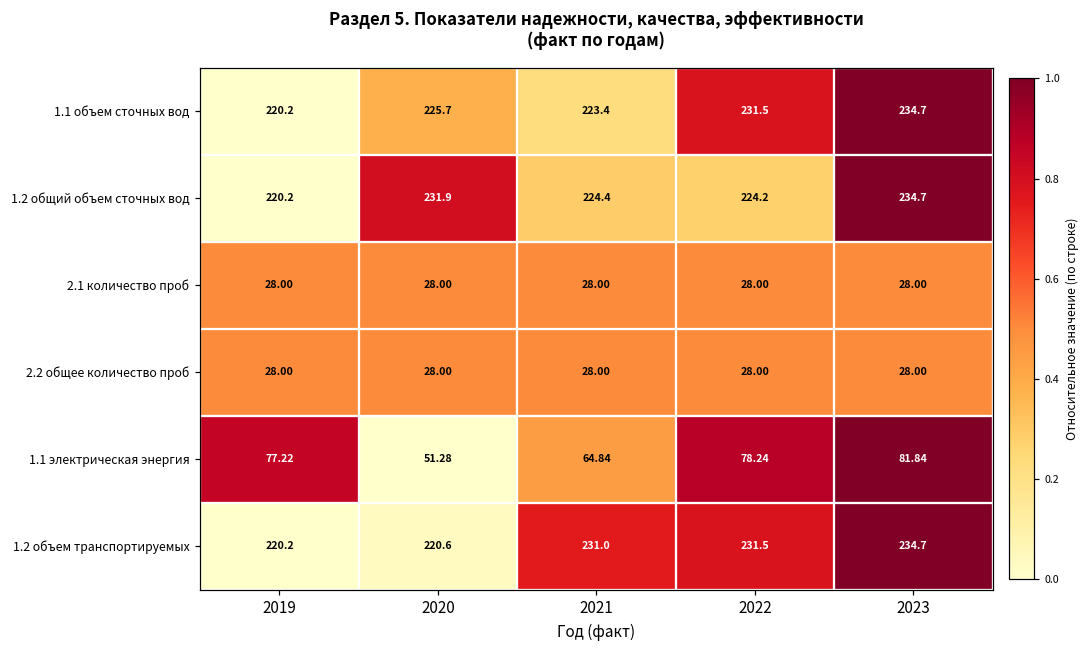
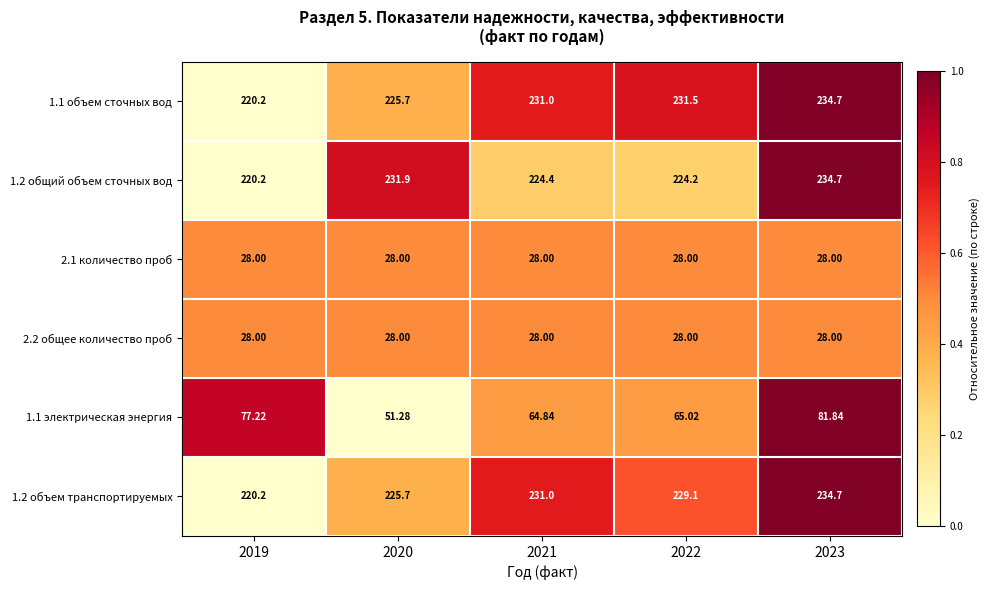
  {
    "1.1 объем сточных вод": {
      "2019": 220.2,
      "2020": 225.7,
-     "2021": 223.4,
+     "2021": 231.0,
      "2022": 231.5,
      "2023": 234.7
    },
    "1.2 общий объем сточных вод": {
      "2019": 220.2,
      "2020": 231.9,
      "2021": 224.4,
      "2022": 224.2,
      "2023": 234.7
    },
    "2.1 количество проб": {
      "2019": 28.00,
      "2020": 28.00,
      "2021": 28.00,
      "2022": 28.00,
      "2023": 28.00
    },
    "2.2 общее количество проб": {
      "2019": 28.00,
      "2020": 28.00,
      "2021": 28.00,
      "2022": 28.00,
      "2023": 28.00
    },
    "1.1 электрическая энергия": {
      "2019": 77.22,
      "2020": 51.28,
      "2021": 64.84,
-     "2022": 78.24,
+     "2022": 65.02,
      "2023": 81.84
    },
    "1.2 объем транспортируемых": {
      "2019": 220.2,
-     "2020": 220.6,
+     "2020": 225.7,
      "2021": 231.0,
-     "2022": 231.5,
+     "2022": 229.1,
      "2023": 234.7
    }
  }
